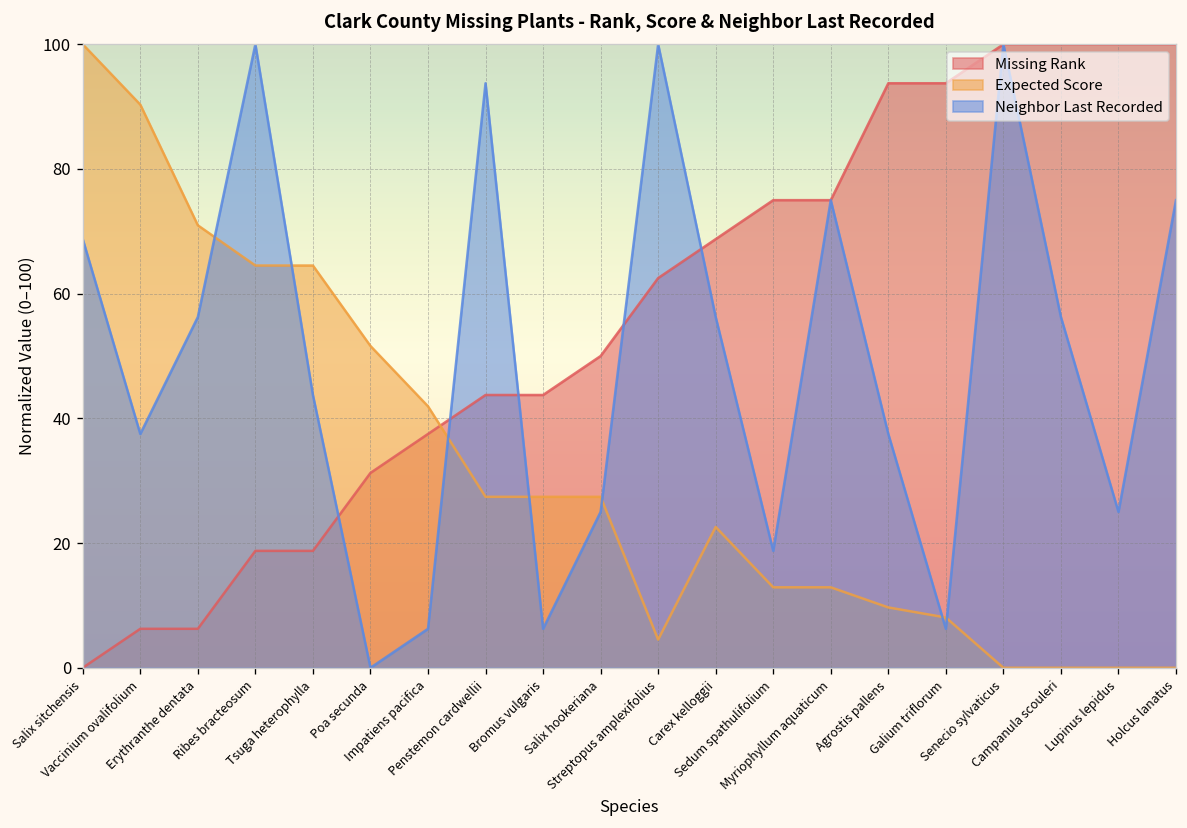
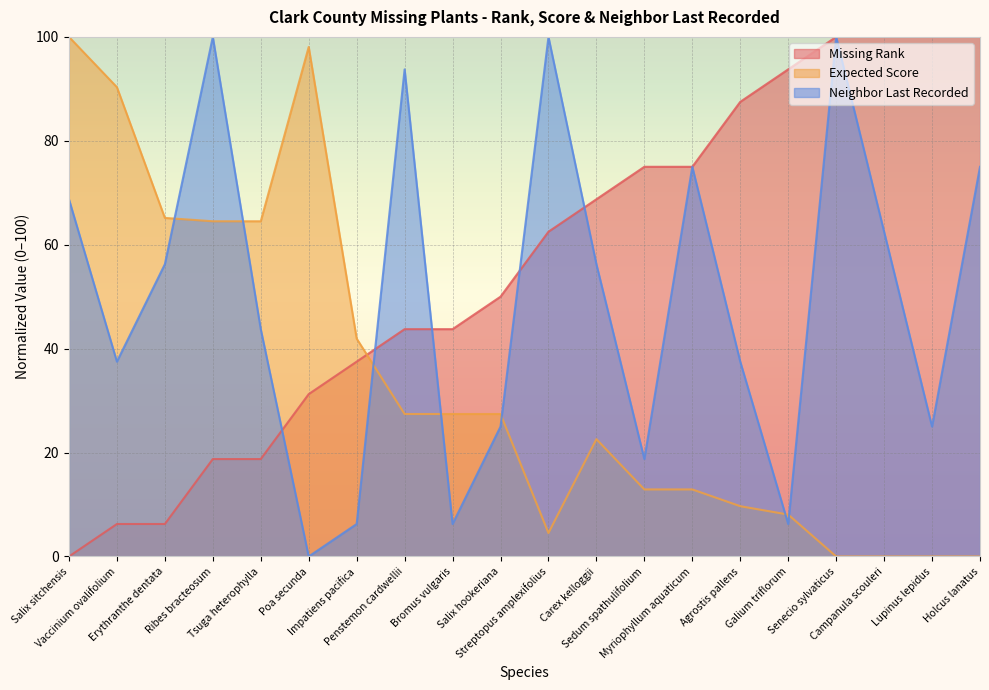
  {
    "Missing Rank": {
      "Salix sitchensis": 0,
      "Vaccinium ovalifolium": 6,
      "Erythranthe dentata": 6,
      "Ribes bracteosum": 19,
      "Tsuga heterophylla": 19,
      "Poa secunda": 31,
      "Impatiens pacifica": 38,
      "Penstemon cardwellii": 44,
      "Bromus vulgaris": 44,
      "Salix hookeriana": 50,
      "Streptopus amplexifolius": 63,
      "Carex kelloggii": 69,
      "Sedum spathulifolium": 75,
-     "Agrostis pallens": 94,
+     "Agrostis pallens": 88,
      "Galium triflorum": 94,
      "Campanula scouleri": 100,
      "Lupinus lepidus": 100,
      "Holcus lanatus": 100
    },
    "Expected Score": {
      "Salix sitchensis": 100,
      "Vaccinium ovalifolium": 90,
-     "Erythranthe dentata": 71,
+     "Erythranthe dentata": 65,
      "Ribes bracteosum": 65,
      "Tsuga heterophylla": 65,
-     "Poa secunda": 52,
+     "Poa secunda": 98,
      "Impatiens pacifica": 42,
      "Penstemon cardwellii": 27,
      "Bromus vulgaris": 27,
      "Salix hookeriana": 27,
      "Streptopus amplexifolius": 5,
      "Carex kelloggii": 23,
      "Sedum spathulifolium": 13,
      "Myriophyllum aquaticum": 13,
      "Agrostis pallens": 10,
      "Galium triflorum": 8,
      "Senecio sylvaticus": 0,
      "Campanula scouleri": 0,
      "Lupinus lepidus": 0,
      "Holcus lanatus": 0
    },
    "Neighbor Last Recorded": {
      "Salix sitchensis": 69,
      "Vaccinium ovalifolium": 38,
      "Erythranthe dentata": 56,
      "Ribes bracteosum": 100,
      "Tsuga heterophylla": 44,
      "Poa secunda": 0,
      "Impatiens pacifica": 6,
      "Penstemon cardwellii": 94,
      "Bromus vulgaris": 6,
      "Salix hookeriana": 25,
      "Streptopus amplexifolius": 100,
      "Carex kelloggii": 56,
      "Sedum spathulifolium": 19,
      "Agrostis pallens": 38,
      "Galium triflorum": 6,
-     "Campanula scouleri": 56,
+     "Campanula scouleri": 63,
      "Lupinus lepidus": 25,
      "Holcus lanatus": 75
    }
  }
